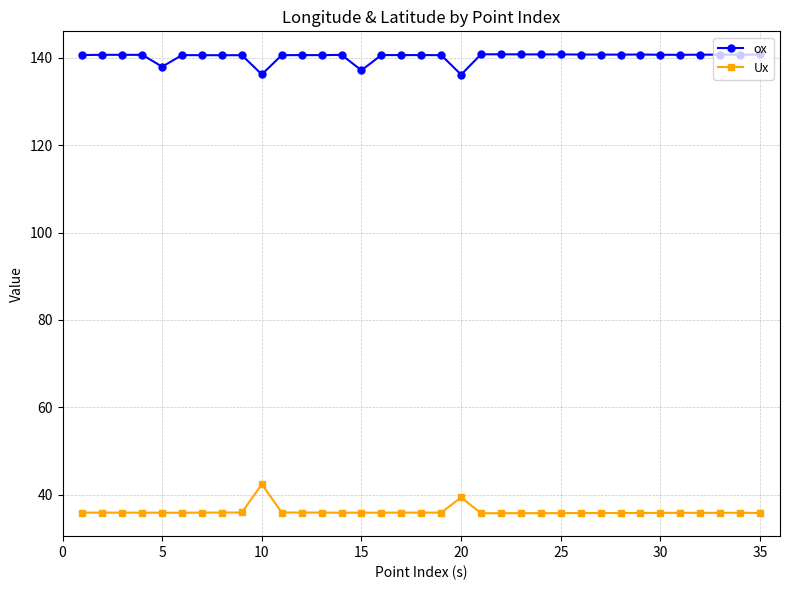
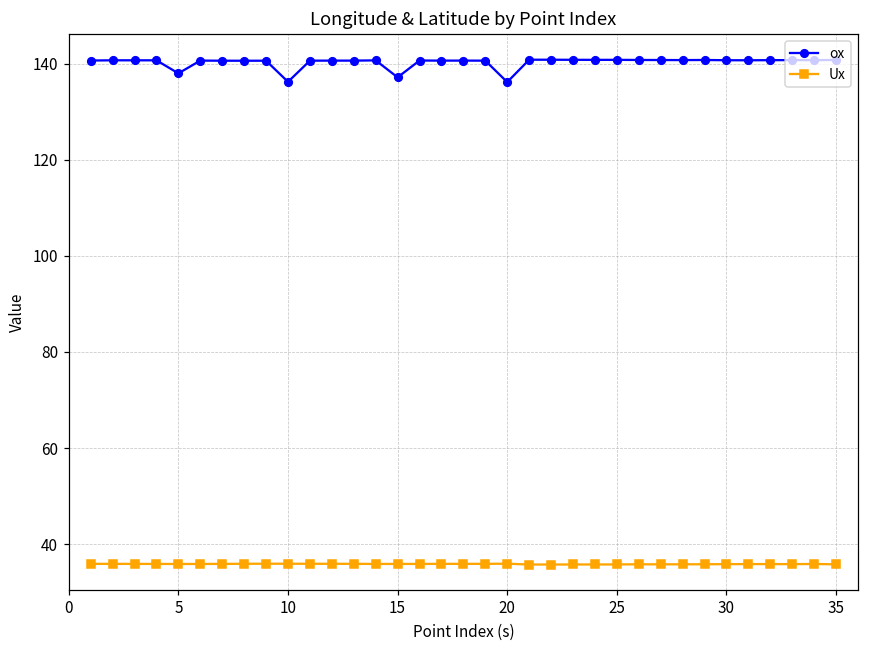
  {
    "ox": {
      "5": 138,
      "10": 136,
      "15": 137,
      "20": 136,
      "25": 141,
      "30": 141
    },
    "Ux": {
      "5": 36,
-     "10": 42,
+     "10": 36,
      "15": 36,
-     "20": 39,
+     "20": 36,
      "25": 36,
      "30": 36,
      "35": 36
    }
  }
